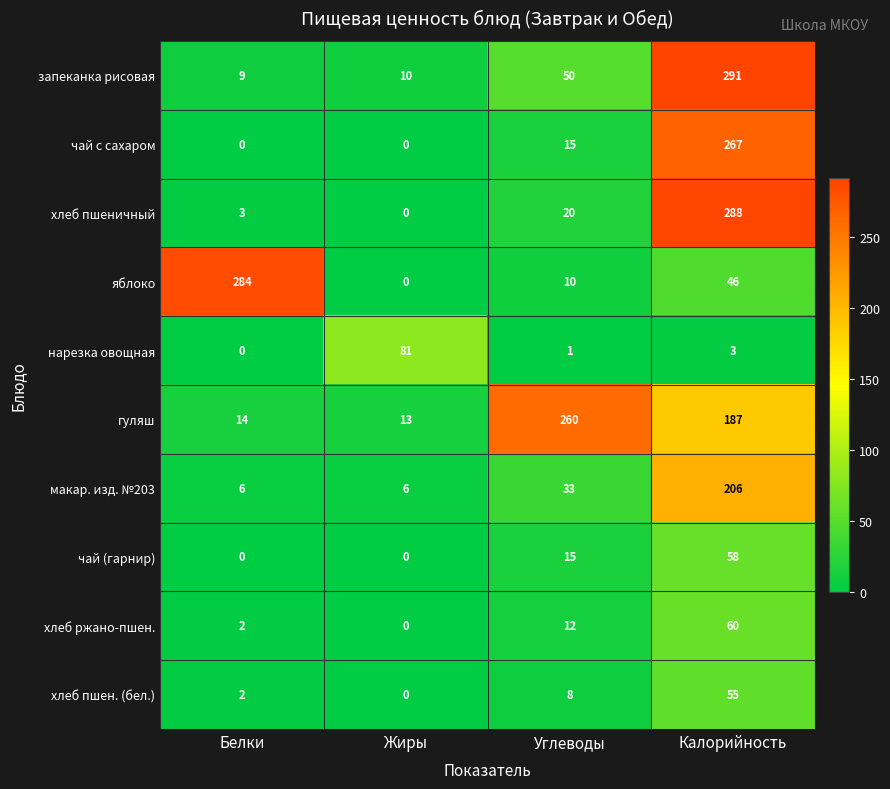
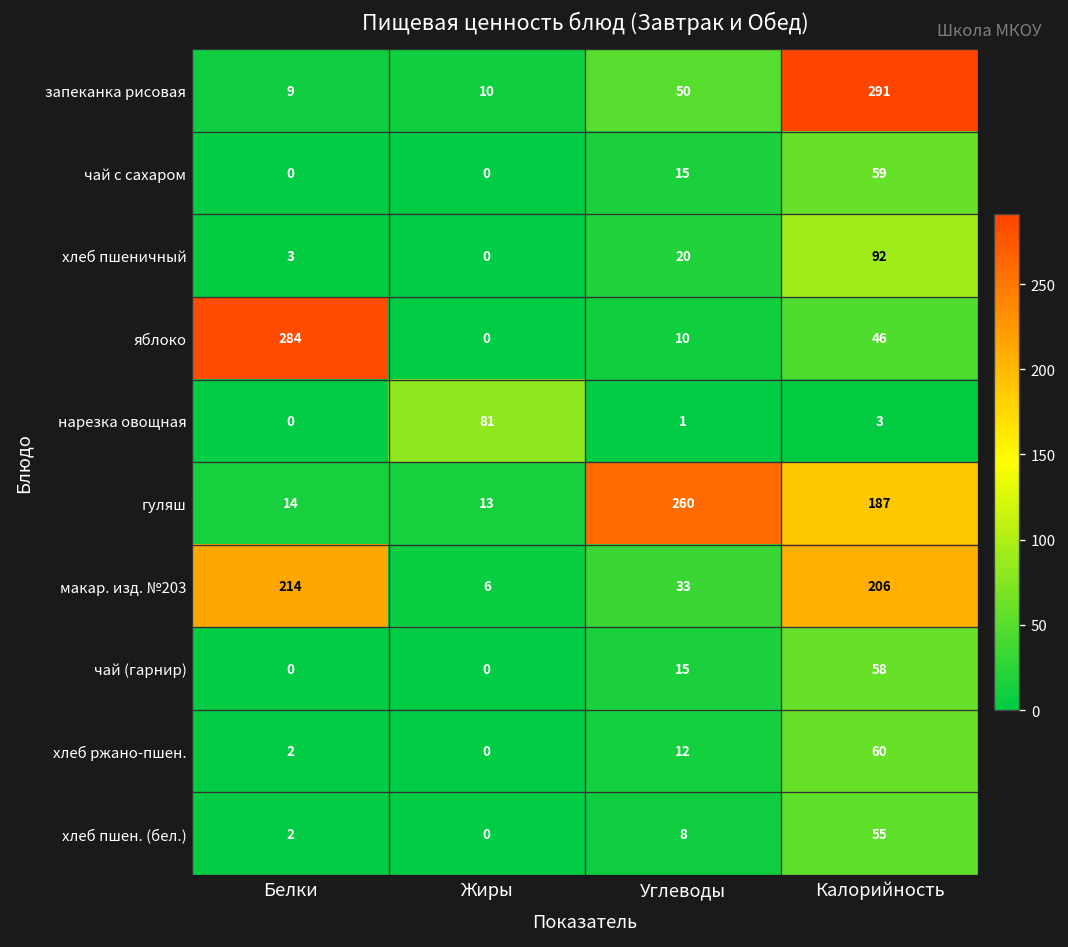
  {
    "запеканка рисовая": {
      "Белки": 9,
      "Жиры": 10,
      "Углеводы": 50,
      "Калорийность": 291
    },
    "чай с сахаром": {
      "Белки": 0,
      "Жиры": 0,
      "Углеводы": 15,
-     "Калорийность": 267
+     "Калорийность": 59
    },
    "хлеб пшеничный": {
      "Белки": 3,
      "Жиры": 0,
      "Углеводы": 20,
-     "Калорийность": 288
+     "Калорийность": 92
    },
    "яблоко": {
      "Белки": 284,
      "Жиры": 0,
      "Углеводы": 10,
      "Калорийность": 46
    },
    "нарезка овощная": {
      "Белки": 0,
      "Жиры": 81,
      "Углеводы": 1,
      "Калорийность": 3
    },
    "гуляш": {
      "Белки": 14,
      "Жиры": 13,
      "Углеводы": 260,
      "Калорийность": 187
    },
    "макар. изд. №203": {
-     "Белки": 6,
+     "Белки": 214,
      "Жиры": 6,
      "Углеводы": 33,
      "Калорийность": 206
    },
    "чай (гарнир)": {
      "Белки": 0,
      "Жиры": 0,
      "Углеводы": 15,
      "Калорийность": 58
    },
    "хлеб ржано-пшен.": {
      "Белки": 2,
      "Жиры": 0,
      "Углеводы": 12,
      "Калорийность": 60
    },
    "хлеб пшен. (бел.)": {
      "Белки": 2,
      "Жиры": 0,
      "Углеводы": 8,
      "Калорийность": 55
    }
  }
